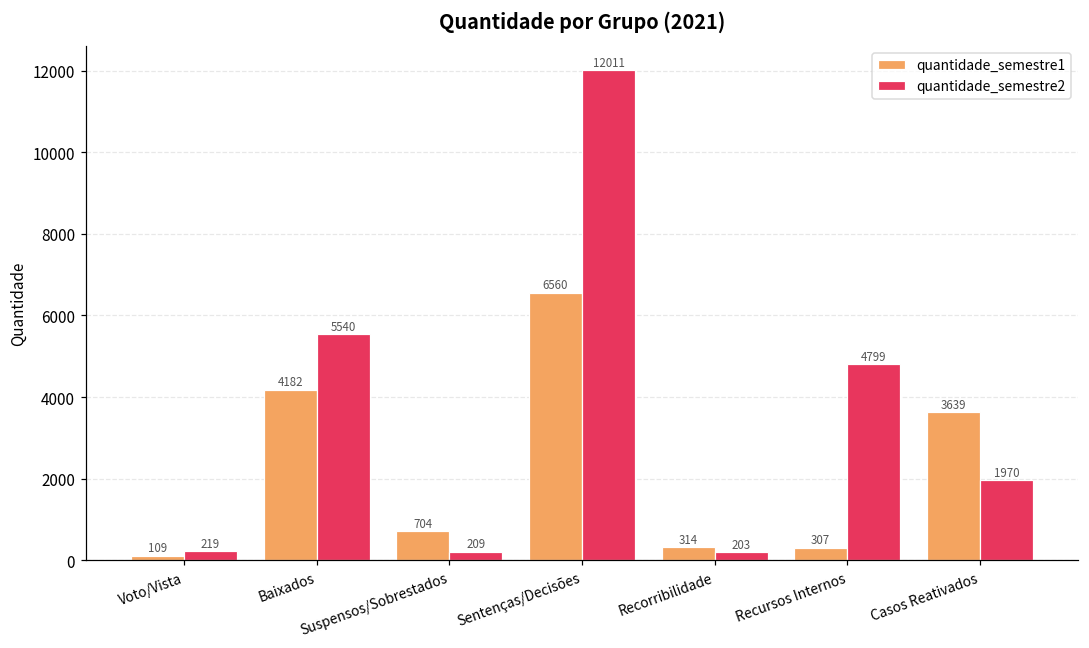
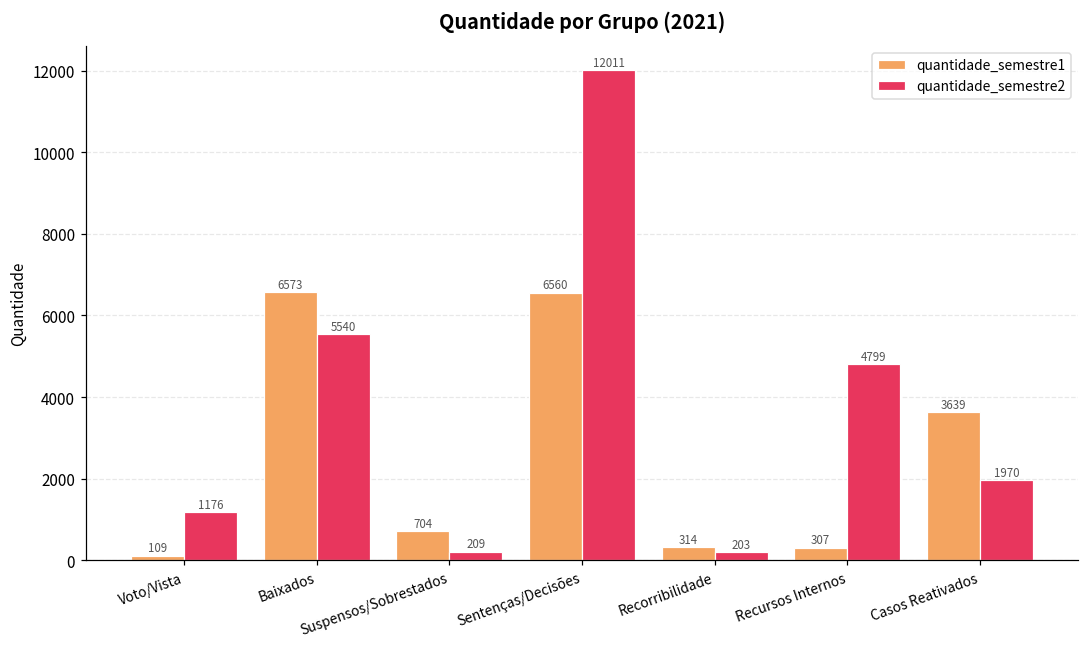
  {
    "quantidade_semestre1": {
      "Voto/Vista": 109,
-     "Baixados": 4182,
+     "Baixados": 6573,
      "Suspensos/Sobrestados": 704,
      "Sentenças/Decisões": 6560,
      "Recorribilidade": 314,
      "Recursos Internos": 307,
      "Casos Reativados": 3639
    },
    "quantidade_semestre2": {
-     "Voto/Vista": 219,
+     "Voto/Vista": 1176,
      "Baixados": 5540,
      "Suspensos/Sobrestados": 209,
      "Sentenças/Decisões": 12011,
      "Recorribilidade": 203,
      "Recursos Internos": 4799,
      "Casos Reativados": 1970
    }
  }
